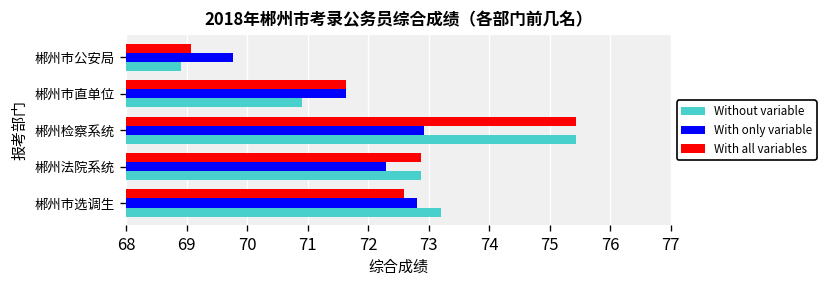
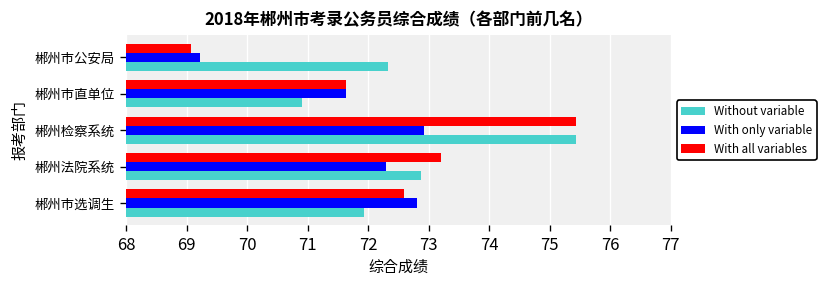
  {
    "Without variable": {
-     "郴州市公安局": 68.9,
+     "郴州市公安局": 72.3,
      "郴州市直单位": 70.9,
      "郴州检察系统": 75.4,
      "郴州法院系统": 72.9,
-     "郴州市选调生": 73.2
+     "郴州市选调生": 71.9
    },
    "With only variable": {
-     "郴州市公安局": 69.8,
+     "郴州市公安局": 69.2,
      "郴州市直单位": 71.6,
      "郴州检察系统": 72.9,
      "郴州法院系统": 72.3,
      "郴州市选调生": 72.8
    },
    "With all variables": {
      "郴州市公安局": 69.1,
      "郴州市直单位": 71.6,
      "郴州检察系统": 75.4,
-     "郴州法院系统": 72.9,
+     "郴州法院系统": 73.2,
      "郴州市选调生": 72.6
    }
  }
